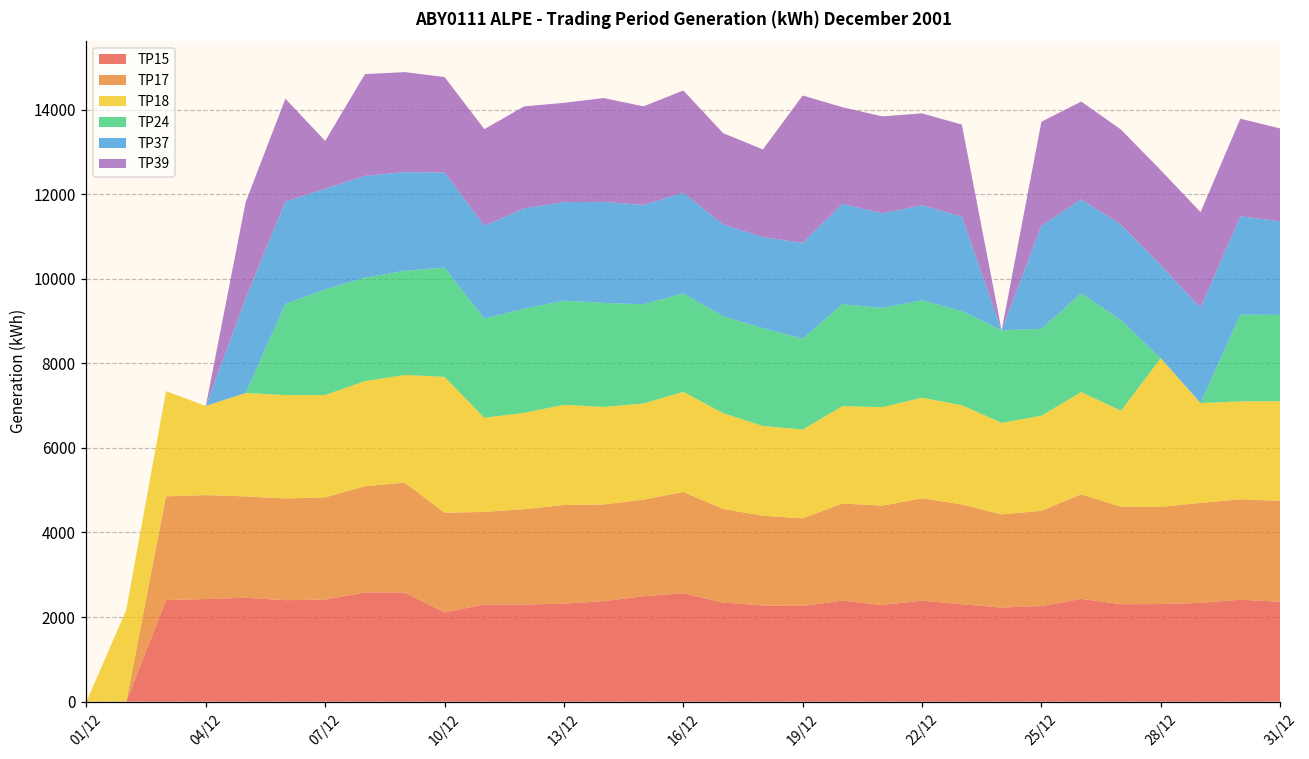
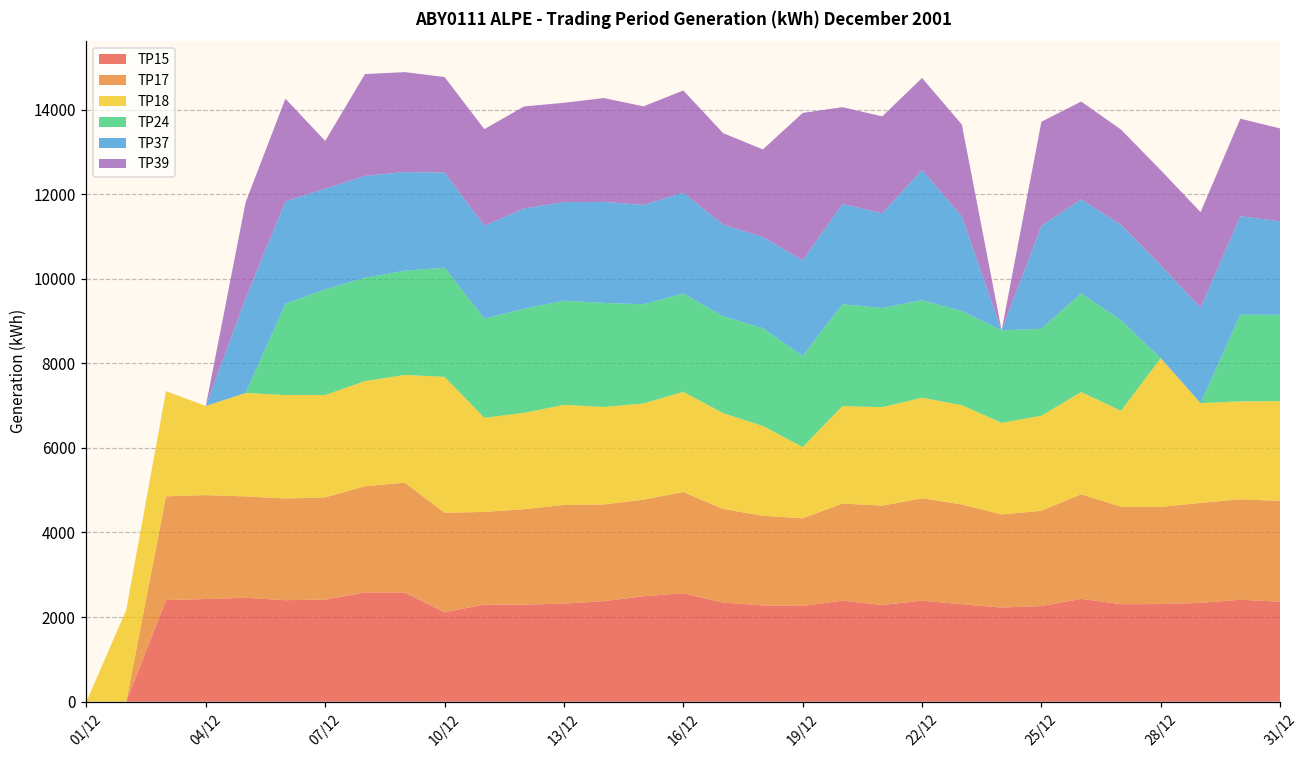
  {
    "TP18": {
      "07/12": 2400,
      "10/12": 3200,
      "13/12": 2400,
      "16/12": 2400,
-     "19/12": 2100,
+     "19/12": 1700,
      "22/12": 2400,
      "25/12": 2200,
      "31/12": 2400
    },
    "TP24": {
      "07/12": 2500,
      "10/12": 2600,
      "13/12": 2500,
      "16/12": 2300,
      "19/12": 2200,
      "22/12": 2300,
      "25/12": 2100,
      "31/12": 2000
    },
    "TP37": {
      "07/12": 2400,
      "10/12": 2300,
      "13/12": 2300,
      "16/12": 2400,
      "19/12": 2300,
-     "22/12": 2200,
+     "22/12": 3100,
      "25/12": 2400,
      "28/12": 2200,
      "31/12": 2200
    },
    "TP39": {
      "07/12": 1100,
      "10/12": 2300,
      "13/12": 2300,
      "16/12": 2400,
      "19/12": 3500,
      "22/12": 2200,
      "25/12": 2500,
      "28/12": 2200,
      "31/12": 2200
    }
  }
